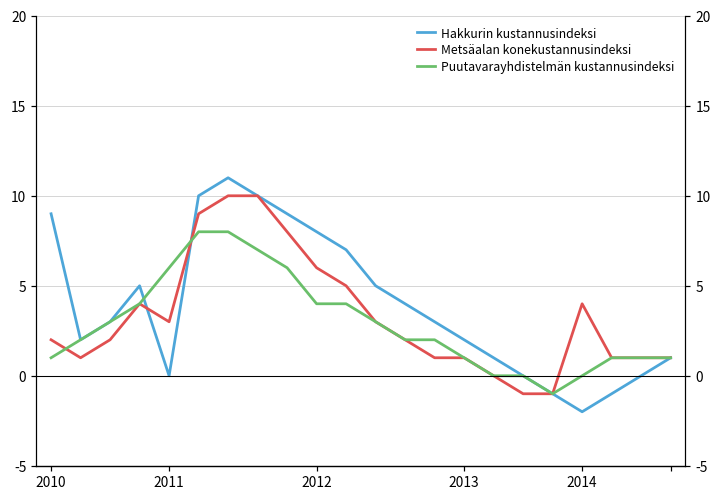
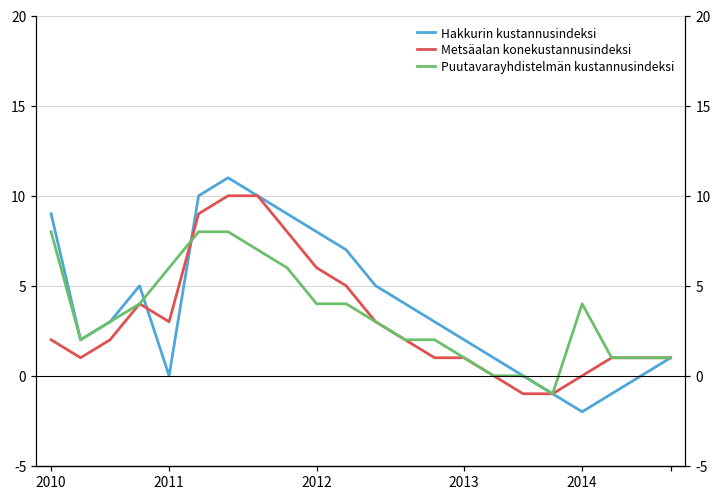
  {
    "Hakkurin kustannusindeksi": {
      "2010": 9,
      "2011": 0,
      "2012": 8,
      "2013": 2,
      "2014": -2
    },
    "Metsäalan konekustannusindeksi": {
      "2010": 2,
      "2011": 3,
      "2012": 6,
-     "2014": 4
+     "2014": 0
    },
    "Puutavarayhdistelmän kustannusindeksi": {
-     "2010": 1,
+     "2010": 8,
      "2011": 6,
      "2012": 4,
-     "2014": 0
+     "2014": 4
    }
  }
